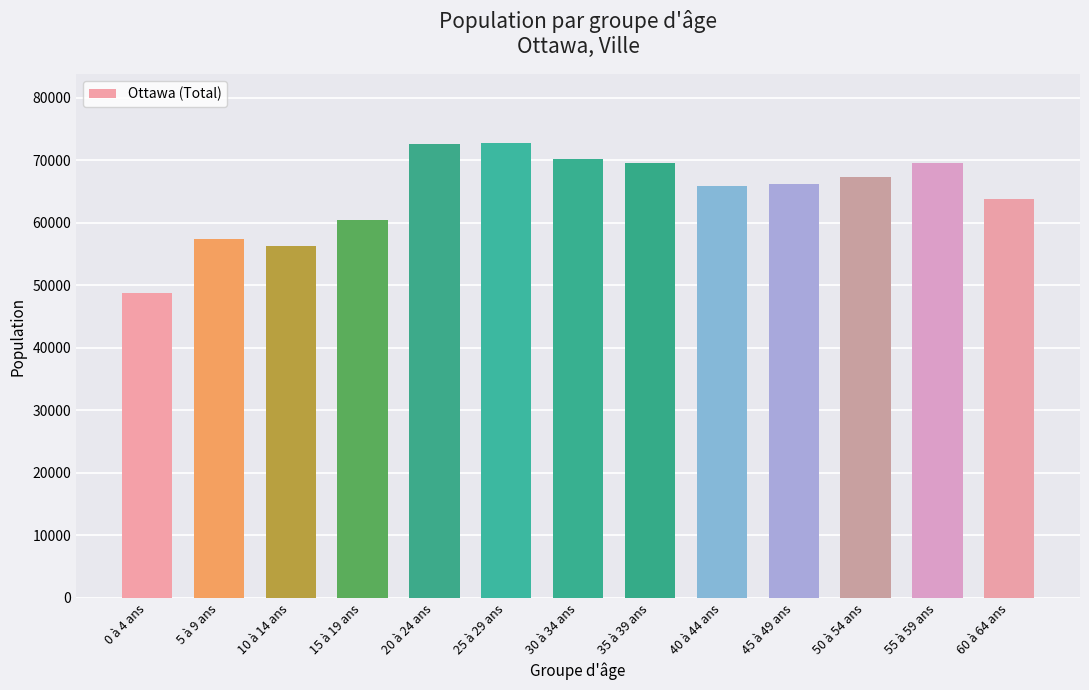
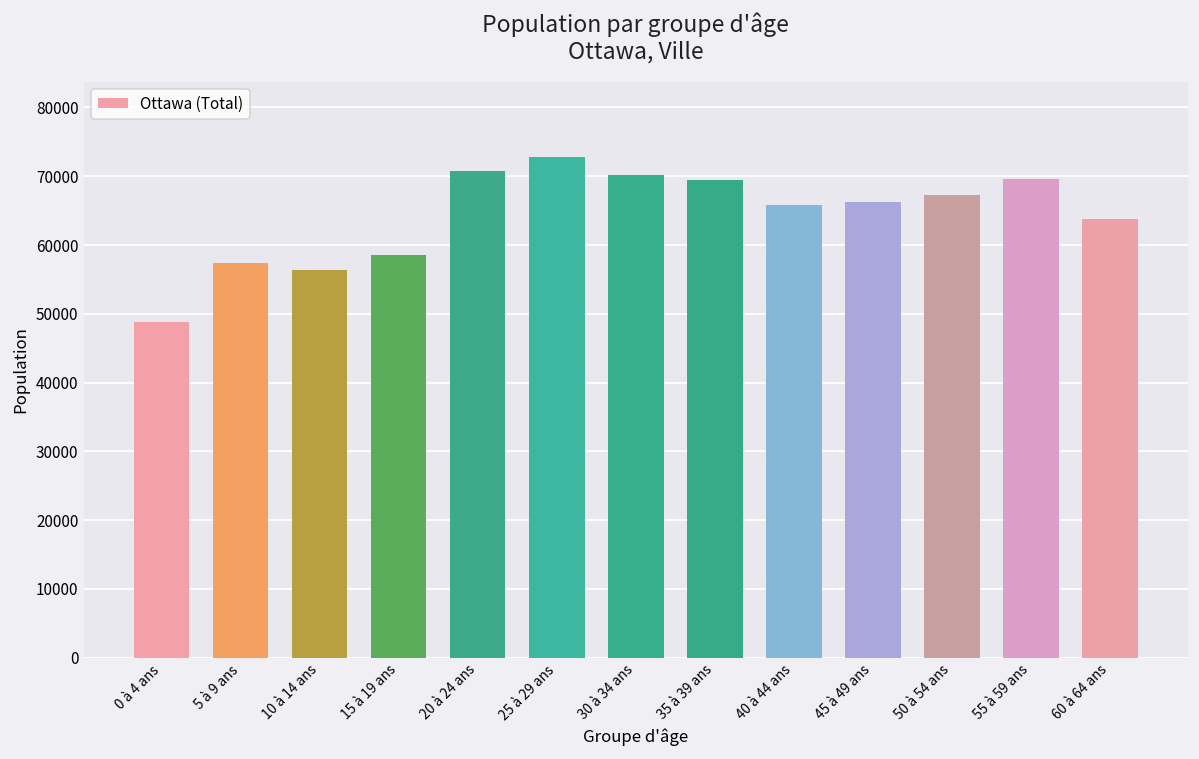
  {
    "0 à 4 ans": 49000,
    "5 à 9 ans": 57000,
    "10 à 14 ans": 56000,
-   "15 à 19 ans": 60000,
-   "20 à 24 ans": 73000,
+   "15 à 19 ans": 59000,
+   "20 à 24 ans": 71000,
    "25 à 29 ans": 73000,
    "30 à 34 ans": 70000,
    "35 à 39 ans": 70000,
    "40 à 44 ans": 66000,
    "45 à 49 ans": 66000,
    "50 à 54 ans": 67000,
    "55 à 59 ans": 70000,
    "60 à 64 ans": 64000
  }
